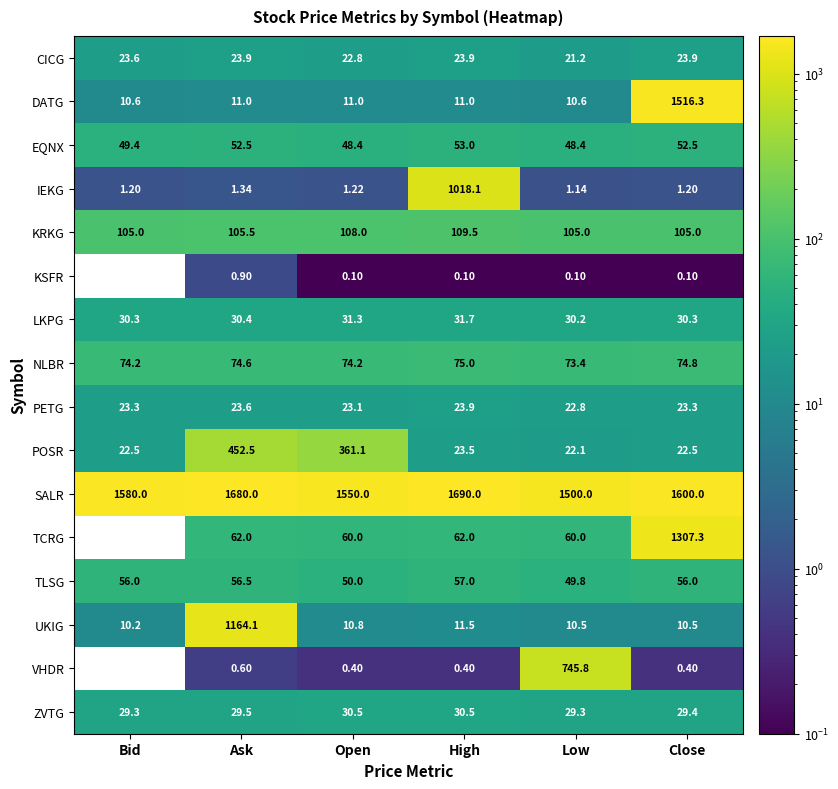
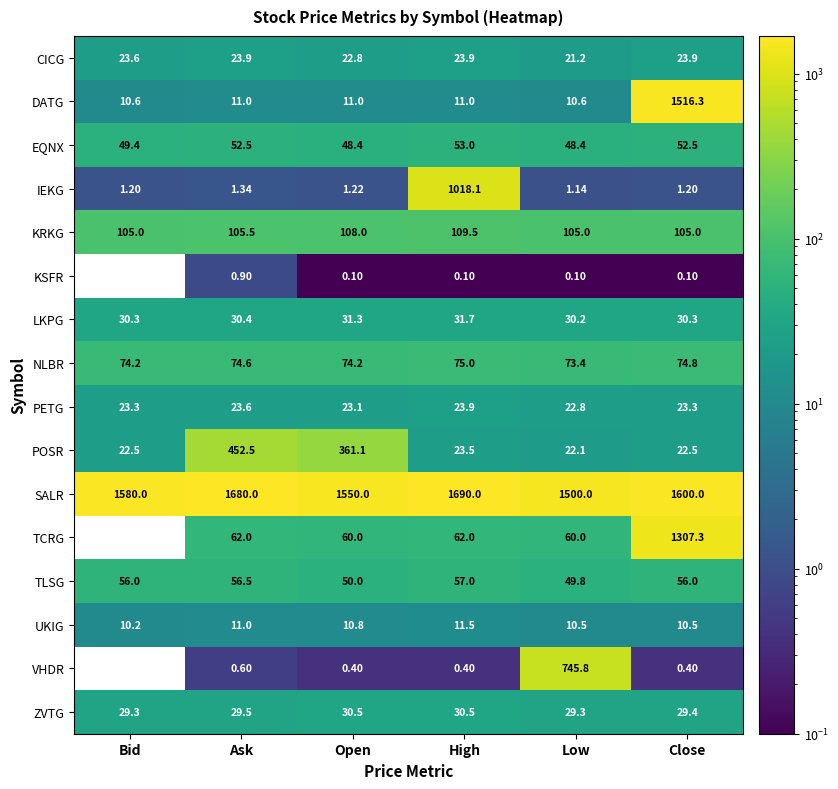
  {
    "CICG": {
      "Bid": 23.6,
      "Ask": 23.9,
      "Open": 22.8,
      "High": 23.9,
      "Low": 21.2,
      "Close": 23.9
    },
    "DATG": {
      "Bid": 10.6,
      "Ask": 11.0,
      "Open": 11.0,
      "High": 11.0,
      "Low": 10.6,
      "Close": 1516.3
    },
    "EQNX": {
      "Bid": 49.4,
      "Ask": 52.5,
      "Open": 48.4,
      "High": 53.0,
      "Low": 48.4,
      "Close": 52.5
    },
    "IEKG": {
      "Bid": 1.20,
      "Ask": 1.34,
      "Open": 1.22,
      "High": 1018.1,
      "Low": 1.14,
      "Close": 1.20
    },
    "KRKG": {
      "Bid": 105.0,
      "Ask": 105.5,
      "Open": 108.0,
      "High": 109.5,
      "Low": 105.0,
      "Close": 105.0
    },
    "KSFR": {
      "Ask": 0.90,
      "Open": 0.10,
      "High": 0.10,
      "Low": 0.10,
      "Close": 0.10
    },
    "LKPG": {
      "Bid": 30.3,
      "Ask": 30.4,
      "Open": 31.3,
      "High": 31.7,
      "Low": 30.2,
      "Close": 30.3
    },
    "NLBR": {
      "Bid": 74.2,
      "Ask": 74.6,
      "Open": 74.2,
      "High": 75.0,
      "Low": 73.4,
      "Close": 74.8
    },
    "PETG": {
      "Bid": 23.3,
      "Ask": 23.6,
      "Open": 23.1,
      "High": 23.9,
      "Low": 22.8,
      "Close": 23.3
    },
    "POSR": {
      "Bid": 22.5,
      "Ask": 452.5,
      "Open": 361.1,
      "High": 23.5,
      "Low": 22.1,
      "Close": 22.5
    },
    "SALR": {
      "Bid": 1580.0,
      "Ask": 1680.0,
      "Open": 1550.0,
      "High": 1690.0,
      "Low": 1500.0,
      "Close": 1600.0
    },
    "TCRG": {
      "Ask": 62.0,
      "Open": 60.0,
      "High": 62.0,
      "Low": 60.0,
      "Close": 1307.3
    },
    "TLSG": {
      "Bid": 56.0,
      "Ask": 56.5,
      "Open": 50.0,
      "High": 57.0,
      "Low": 49.8,
      "Close": 56.0
    },
    "UKIG": {
      "Bid": 10.2,
-     "Ask": 1164.1,
+     "Ask": 11.0,
      "Open": 10.8,
      "High": 11.5,
      "Low": 10.5,
      "Close": 10.5
    },
    "VHDR": {
      "Ask": 0.60,
      "Open": 0.40,
      "High": 0.40,
      "Low": 745.8,
      "Close": 0.40
    },
    "ZVTG": {
      "Bid": 29.3,
      "Ask": 29.5,
      "Open": 30.5,
      "High": 30.5,
      "Low": 29.3,
      "Close": 29.4
    }
  }
